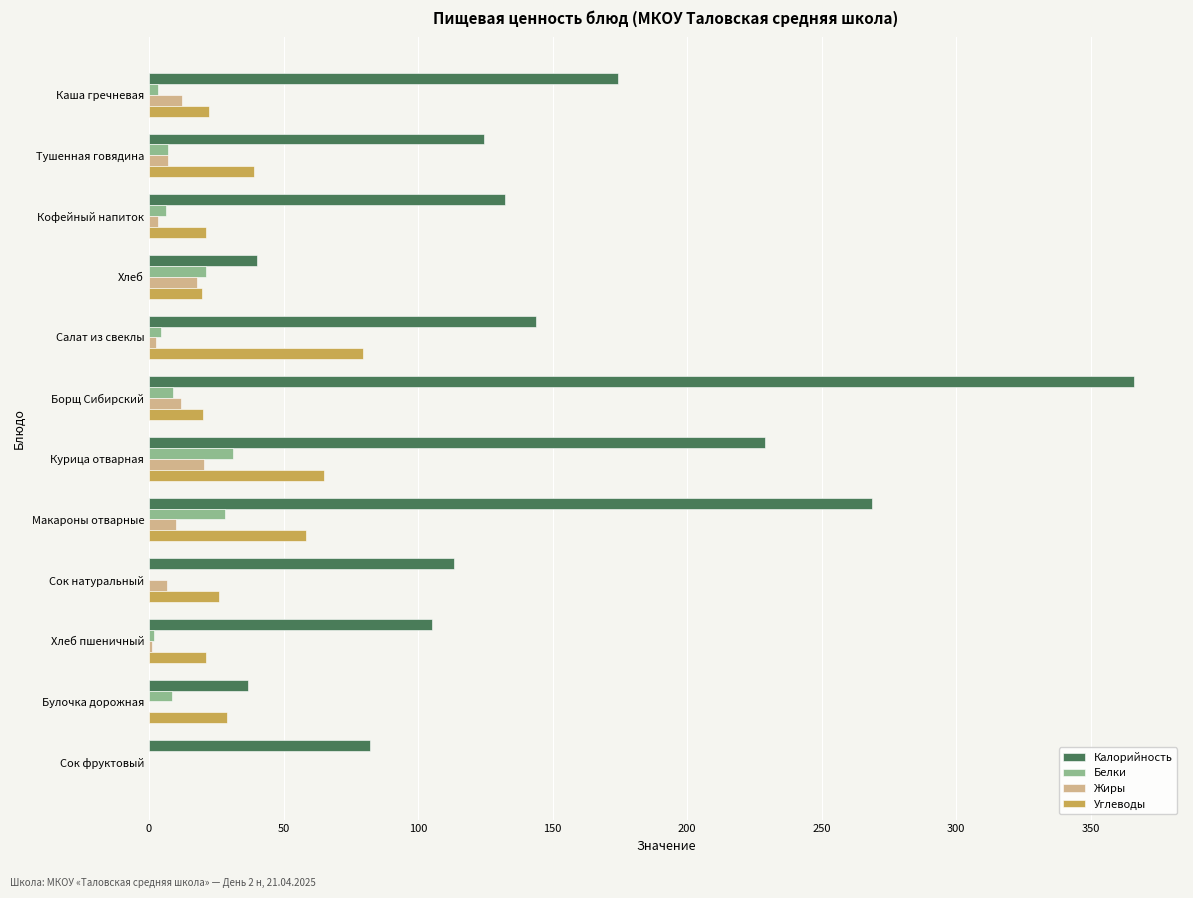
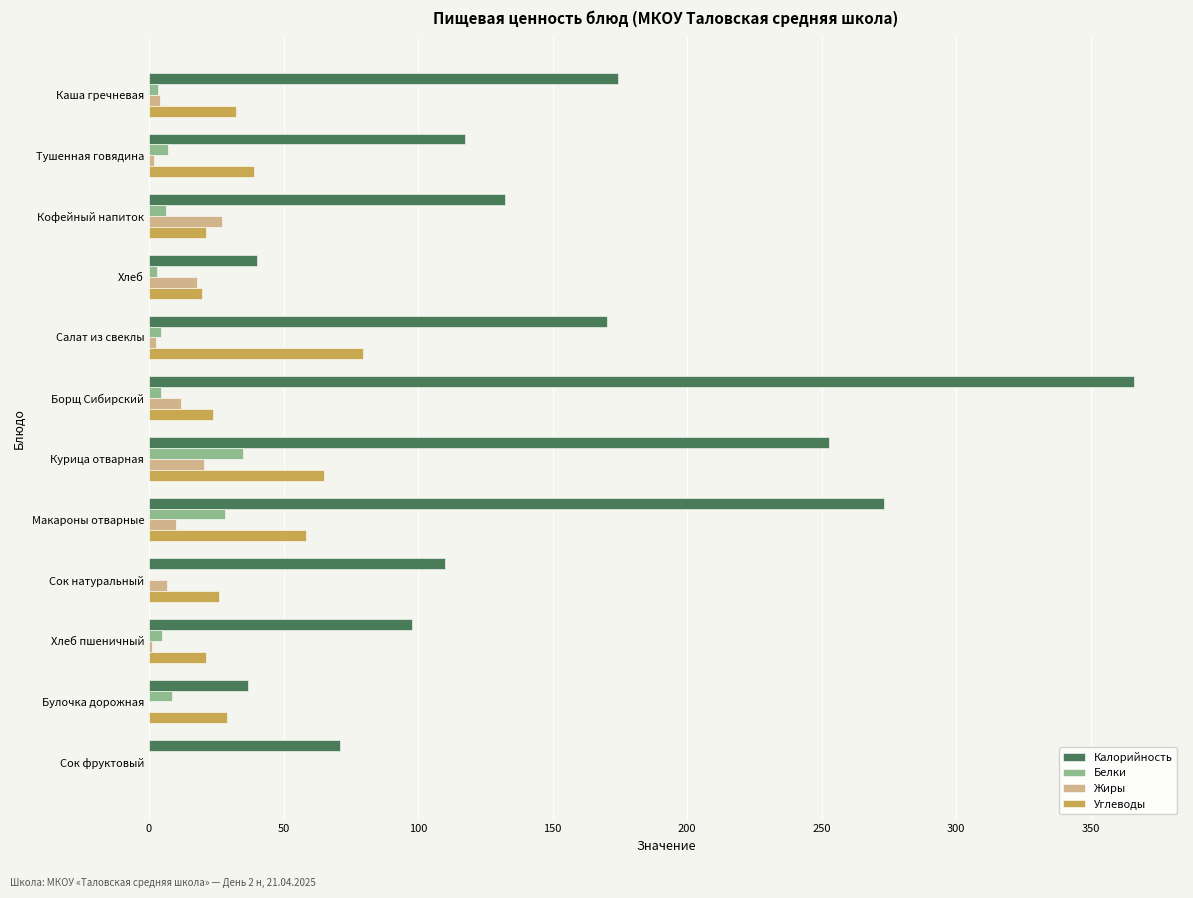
  {
    "Калорийность": {
      "Каша гречневая": 174,
-     "Тушенная говядина": 124,
+     "Тушенная говядина": 117,
      "Кофейный напиток": 132,
      "Хлеб": 40,
-     "Салат из свеклы": 144,
+     "Салат из свеклы": 170,
      "Борщ Сибирский": 366,
-     "Курица отварная": 229,
-     "Макароны отварные": 269,
-     "Сок натуральный": 114,
-     "Хлеб пшеничный": 105,
+     "Курица отварная": 253,
+     "Макароны отварные": 273,
+     "Сок натуральный": 110,
+     "Хлеб пшеничный": 98,
      "Булочка дорожная": 37,
-     "Сок фруктовый": 82
+     "Сок фруктовый": 71
    },
    "Белки": {
      "Каша гречневая": 3,
      "Тушенная говядина": 7,
      "Кофейный напиток": 6,
-     "Хлеб": 21,
+     "Хлеб": 3,
      "Салат из свеклы": 4,
-     "Борщ Сибирский": 9,
-     "Курица отварная": 31,
+     "Борщ Сибирский": 5,
+     "Курица отварная": 35,
      "Макароны отварные": 28,
      "Сок натуральный": 0,
-     "Хлеб пшеничный": 2,
+     "Хлеб пшеничный": 5,
      "Булочка дорожная": 9,
      "Сок фруктовый": 0
    },
    "Жиры": {
-     "Каша гречневая": 12,
-     "Тушенная говядина": 7,
-     "Кофейный напиток": 3,
+     "Каша гречневая": 4,
+     "Тушенная говядина": 2,
+     "Кофейный напиток": 27,
      "Хлеб": 18,
      "Салат из свеклы": 2,
      "Борщ Сибирский": 12,
      "Курица отварная": 20,
      "Макароны отварные": 10,
      "Сок натуральный": 7,
      "Хлеб пшеничный": 1,
      "Булочка дорожная": 0,
      "Сок фруктовый": 0
    },
    "Углеводы": {
-     "Каша гречневая": 22,
+     "Каша гречневая": 32,
      "Тушенная говядина": 39,
      "Кофейный напиток": 21,
      "Хлеб": 20,
      "Салат из свеклы": 79,
-     "Борщ Сибирский": 20,
+     "Борщ Сибирский": 24,
      "Курица отварная": 65,
      "Макароны отварные": 58,
      "Сок натуральный": 26,
      "Хлеб пшеничный": 21,
      "Булочка дорожная": 29,
      "Сок фруктовый": 0
    }
  }
